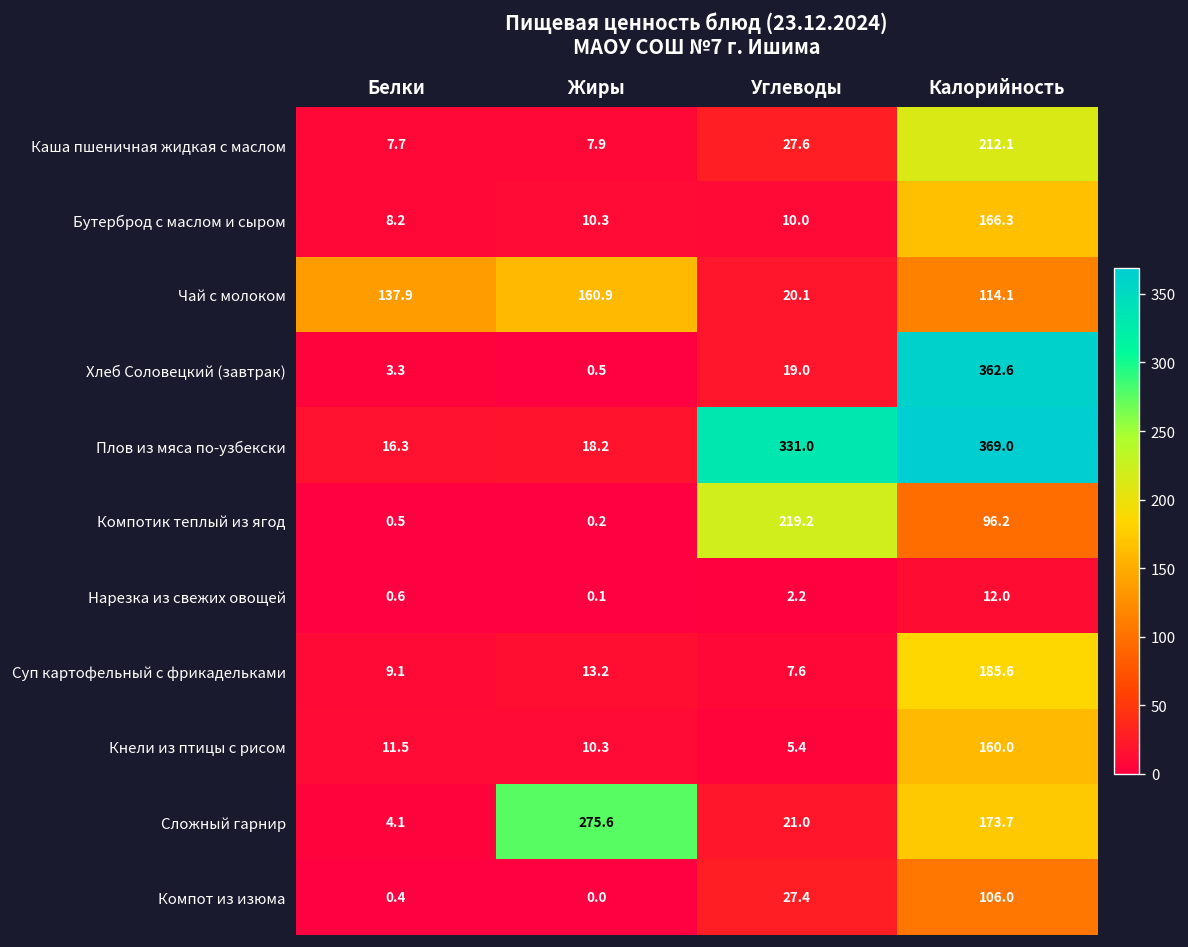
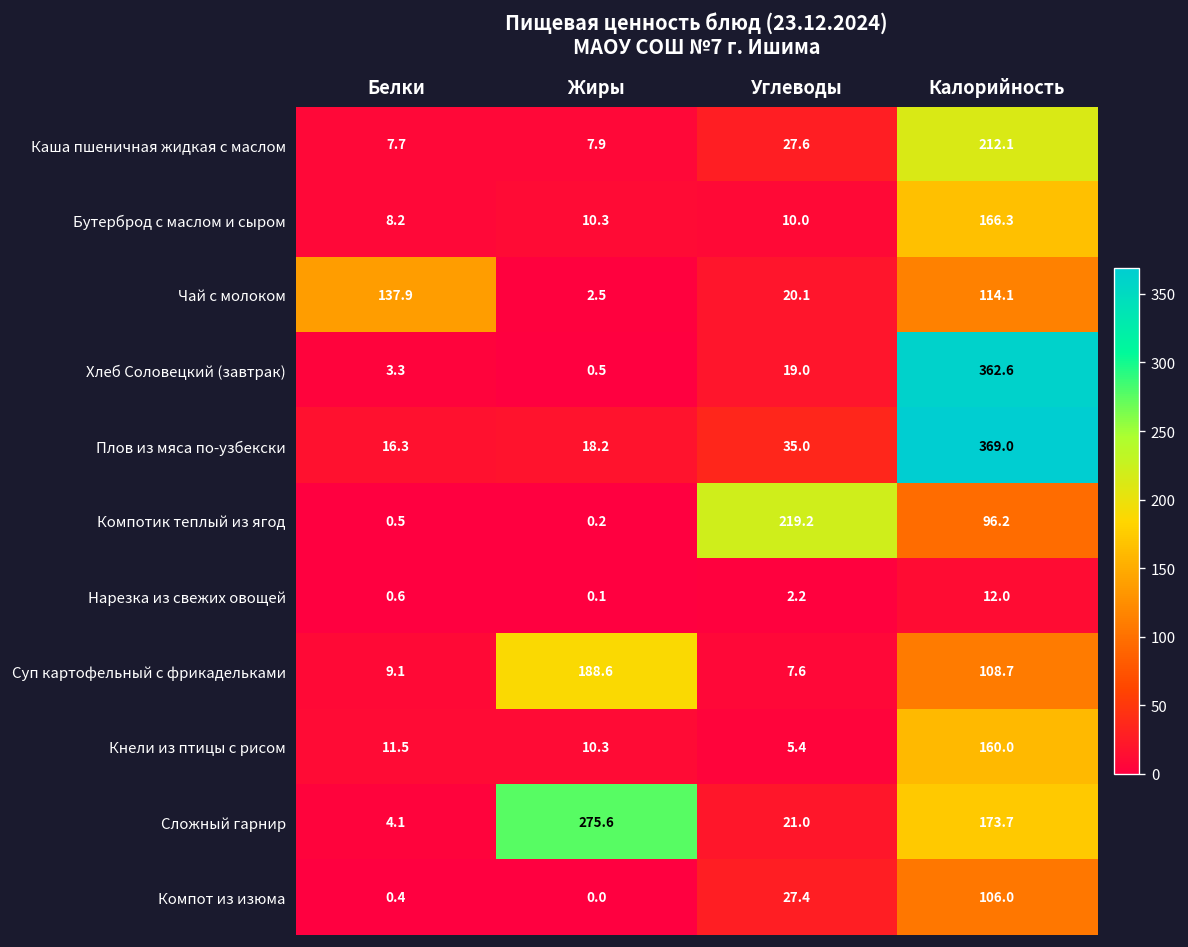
  {
    "Каша пшеничная жидкая с маслом": {
      "Белки": 7.7,
      "Жиры": 7.9,
      "Углеводы": 27.6,
      "Калорийность": 212.1
    },
    "Бутерброд с маслом и сыром": {
      "Белки": 8.2,
      "Жиры": 10.3,
      "Углеводы": 10.0,
      "Калорийность": 166.3
    },
    "Чай с молоком": {
      "Белки": 137.9,
-     "Жиры": 160.9,
+     "Жиры": 2.5,
      "Углеводы": 20.1,
      "Калорийность": 114.1
    },
    "Хлеб Соловецкий (завтрак)": {
      "Белки": 3.3,
      "Жиры": 0.5,
      "Углеводы": 19.0,
      "Калорийность": 362.6
    },
    "Плов из мяса по-узбекски": {
      "Белки": 16.3,
      "Жиры": 18.2,
-     "Углеводы": 331.0,
+     "Углеводы": 35.0,
      "Калорийность": 369.0
    },
    "Компотик теплый из ягод": {
      "Белки": 0.5,
      "Жиры": 0.2,
      "Углеводы": 219.2,
      "Калорийность": 96.2
    },
    "Нарезка из свежих овощей": {
      "Белки": 0.6,
      "Жиры": 0.1,
      "Углеводы": 2.2,
      "Калорийность": 12.0
    },
    "Суп картофельный с фрикадельками": {
      "Белки": 9.1,
-     "Жиры": 13.2,
+     "Жиры": 188.6,
      "Углеводы": 7.6,
-     "Калорийность": 185.6
+     "Калорийность": 108.7
    },
    "Кнели из птицы с рисом": {
      "Белки": 11.5,
      "Жиры": 10.3,
      "Углеводы": 5.4,
      "Калорийность": 160.0
    },
    "Сложный гарнир": {
      "Белки": 4.1,
      "Жиры": 275.6,
      "Углеводы": 21.0,
      "Калорийность": 173.7
    },
    "Компот из изюма": {
      "Белки": 0.4,
      "Жиры": 0.0,
      "Углеводы": 27.4,
      "Калорийность": 106.0
    }
  }
